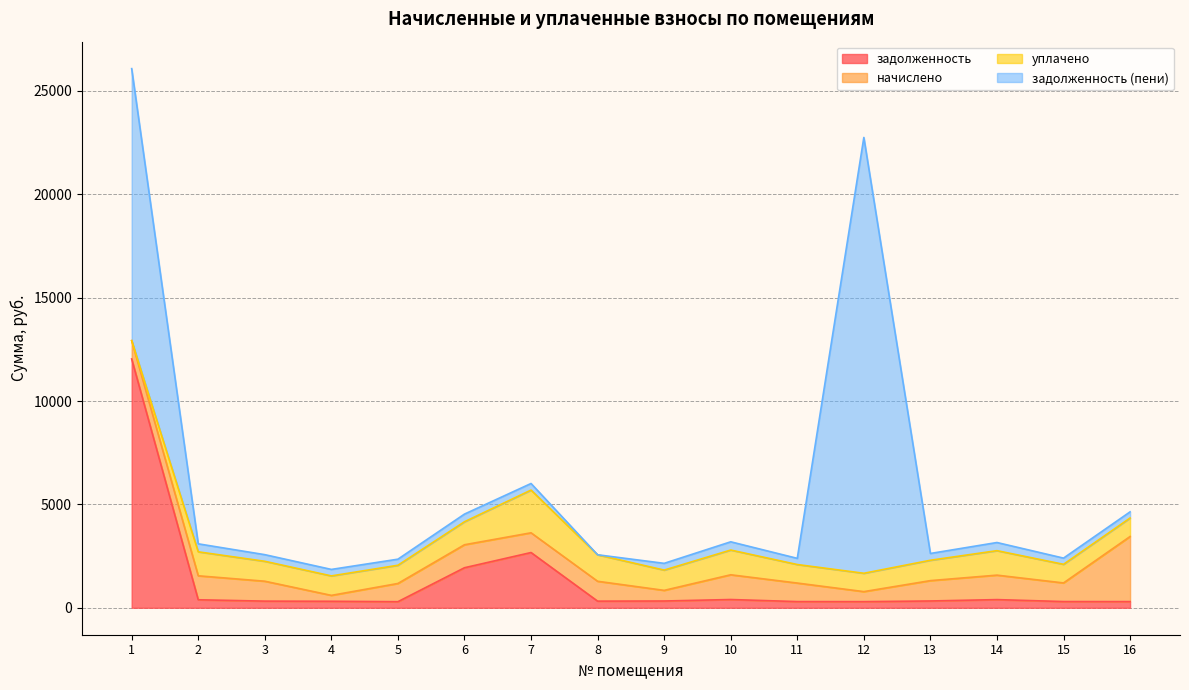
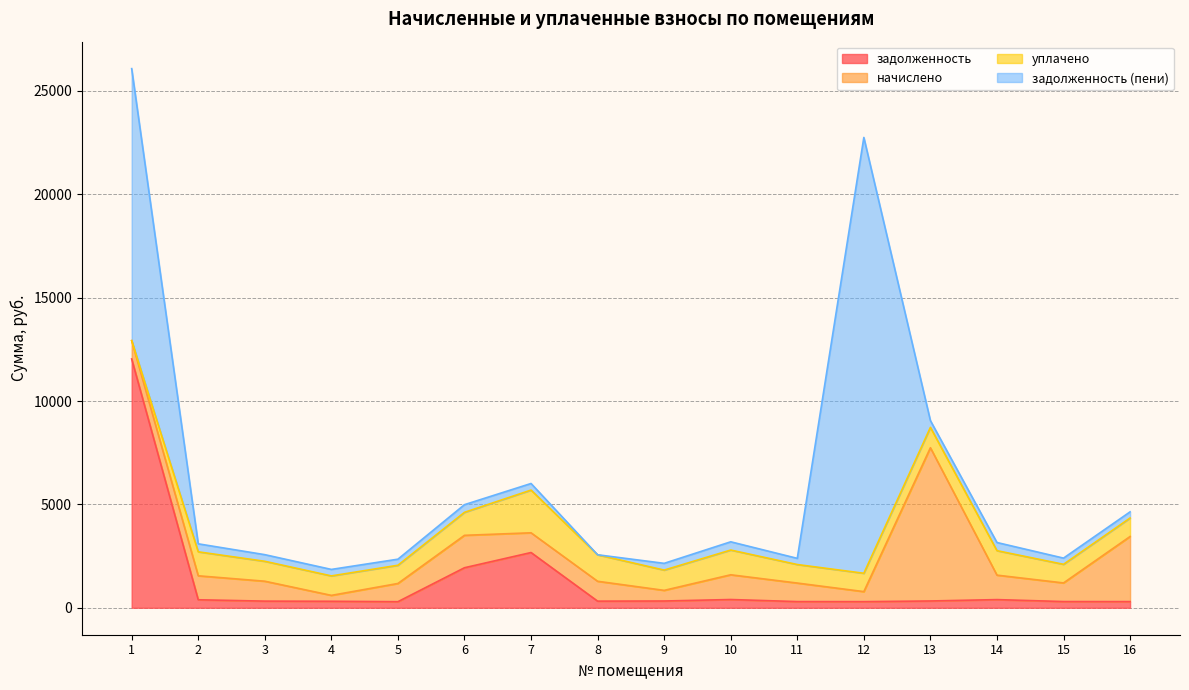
  {
    "задолженность": {
      "1": 12000,
      "2": 400,
      "3": 300,
      "4": 300,
      "5": 300,
      "6": 1900,
      "7": 2700,
      "8": 300,
      "9": 300,
      "10": 400,
      "11": 300,
      "12": 300,
      "13": 300,
      "14": 400,
      "15": 300,
      "16": 300
    },
    "начислено": {
      "2": 1200,
      "3": 1000,
      "4": 300,
      "5": 900,
-     "6": 1100,
+     "6": 1600,
      "7": 1000,
      "8": 1000,
      "9": 500,
      "10": 1200,
      "11": 900,
      "12": 500,
-     "13": 1000,
+     "13": 7400,
      "14": 1200,
      "15": 900,
      "16": 3100
    },
    "уплачено": {
      "2": 1200,
      "3": 1000,
      "4": 900,
      "5": 900,
      "6": 1100,
      "7": 2100,
      "9": 1000,
      "10": 1200,
      "11": 900,
      "12": 900,
      "13": 1000,
      "14": 1200,
      "15": 900,
      "16": 900
    },
    "задолженность (пени)": {
      "1": 13200,
      "2": 400,
      "3": 300,
      "4": 300,
      "5": 300,
      "6": 400,
      "7": 300,
      "9": 300,
      "10": 400,
      "11": 300,
      "12": 21100,
      "13": 300,
      "14": 400,
      "15": 300,
      "16": 300
    }
  }
